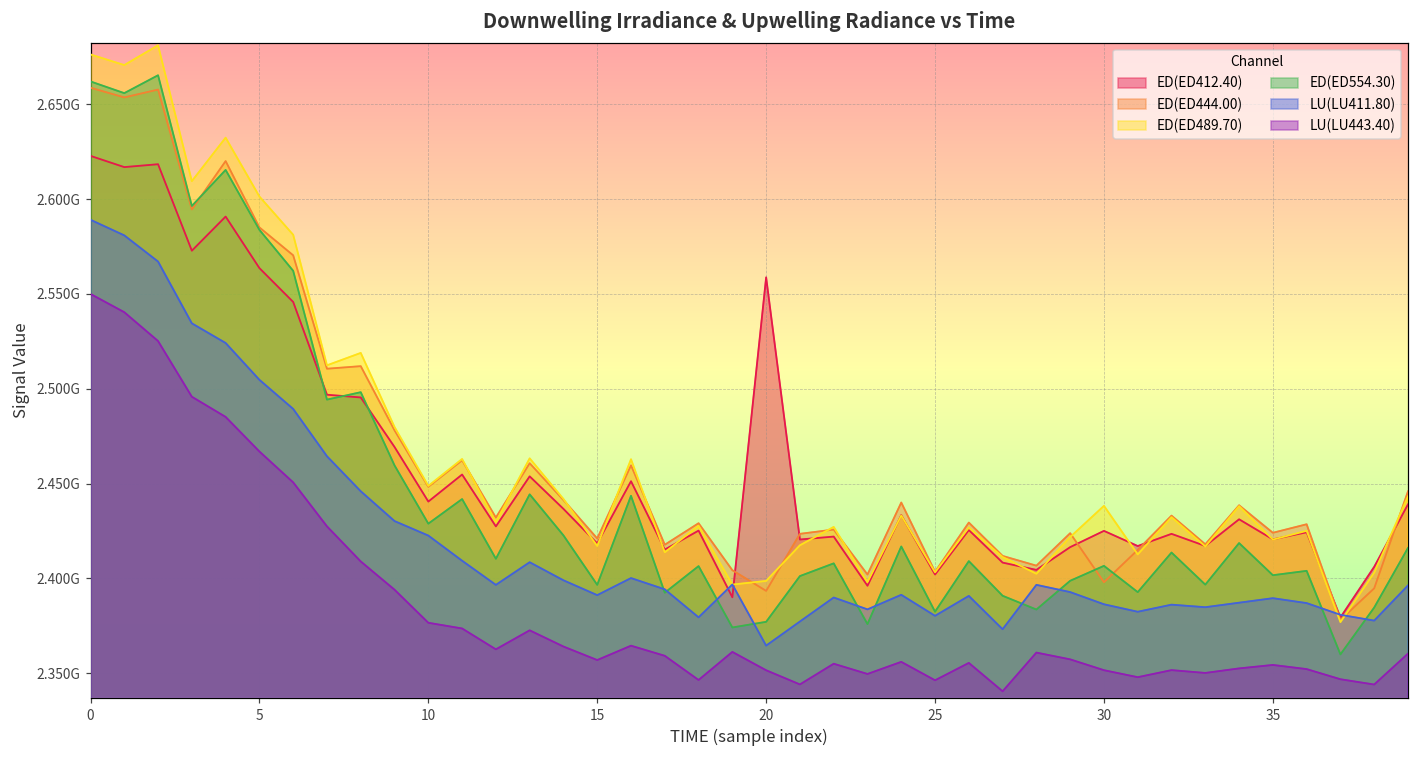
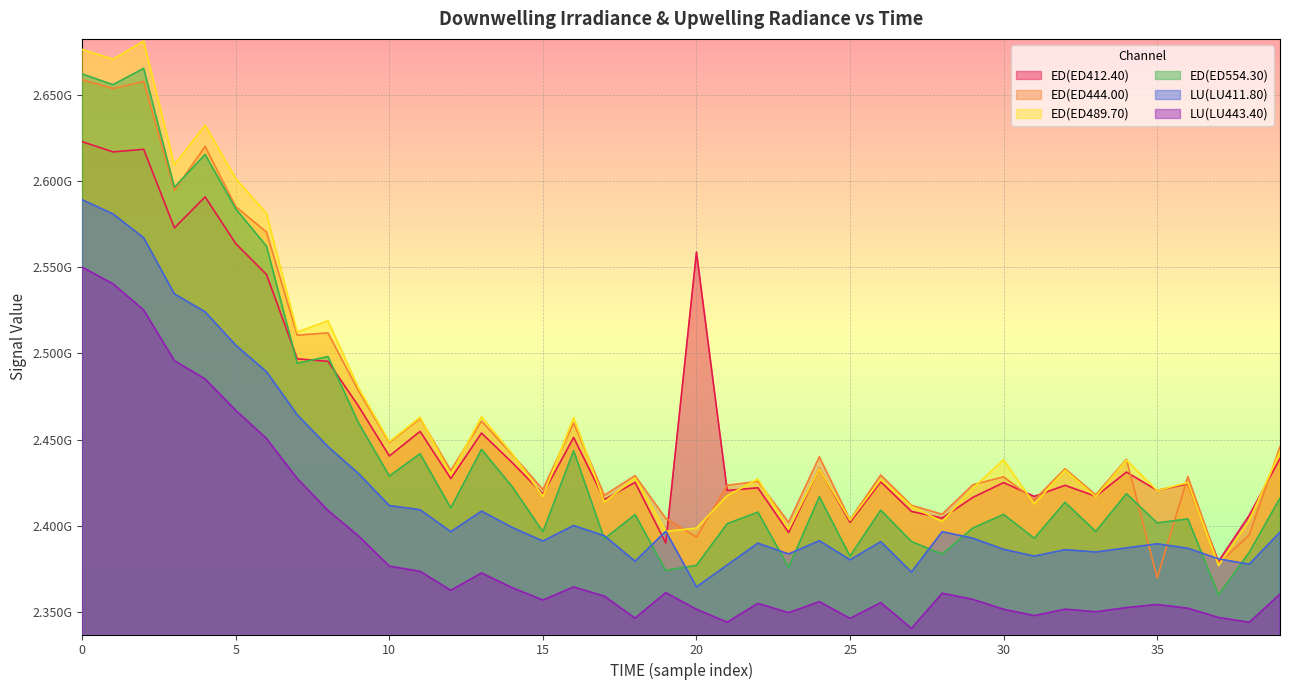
  {
    "ED(ED412.40)": {
      "0": 2623000000,
      "5": 2564000000,
      "10": 2441000000,
      "20": 2559000000,
      "30": 2425000000
    },
    "ED(ED444.00)": {
      "0": 2659000000,
      "15": 2421000000,
      "20": 2393000000,
-     "30": 2398000000,
-     "35": 2424000000
+     "30": 2428000000,
+     "35": 2370000000
    },
    "ED(ED489.70)": {
      "0": 2676000000,
      "5": 2601000000,
      "20": 2399000000,
      "30": 2438000000
    },
    "ED(ED554.30)": {
      "0": 2662000000,
      "10": 2429000000,
      "15": 2397000000,
      "20": 2377000000,
      "25": 2382000000,
      "30": 2407000000,
      "35": 2402000000
    },
    "LU(LU411.80)": {
      "0": 2589000000,
      "5": 2505000000,
-     "10": 2423000000,
+     "10": 2412000000,
      "15": 2391000000,
      "20": 2365000000,
      "25": 2380000000,
      "30": 2386000000,
      "35": 2390000000
    },
    "LU(LU443.40)": {
      "0": 2550000000,
      "5": 2467000000,
      "10": 2377000000,
      "15": 2357000000,
      "20": 2352000000,
      "25": 2346000000,
      "30": 2352000000,
      "35": 2354000000
    }
  }
